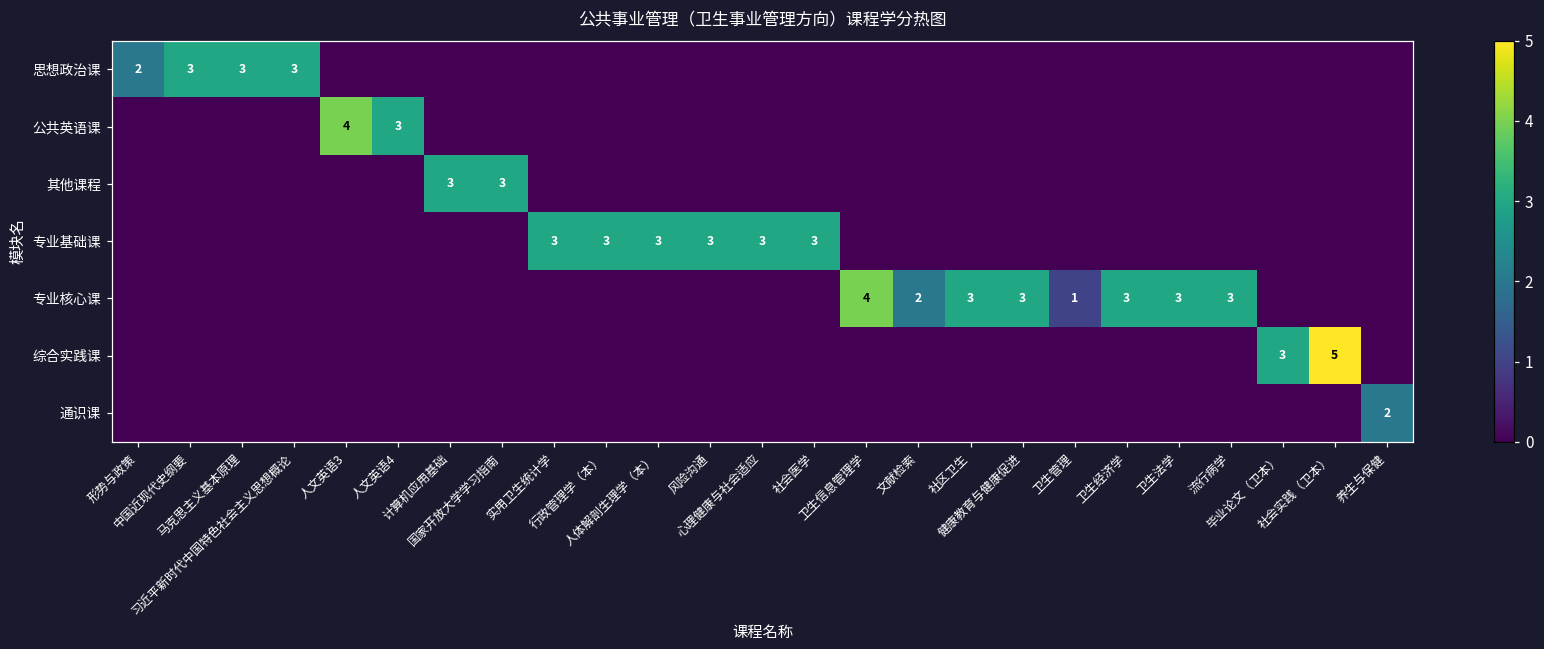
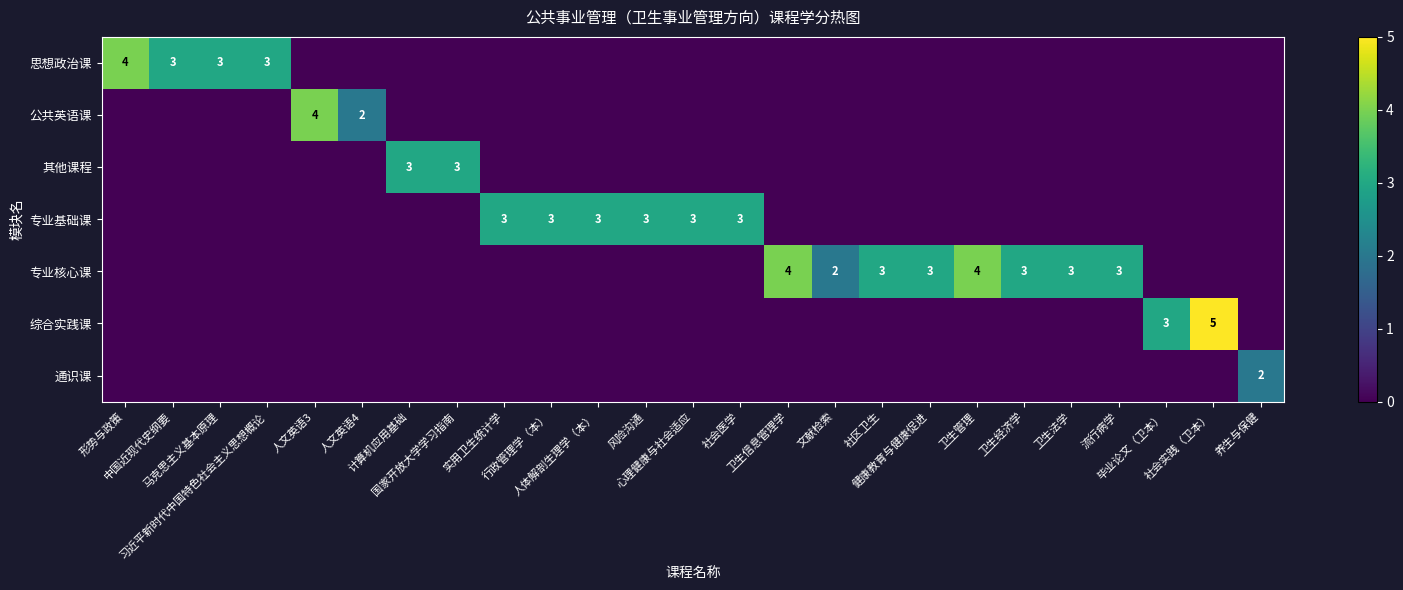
  {
    "思想政治课": {
-     "形势与政策": 2,
+     "形势与政策": 4,
      "中国近现代史纲要": 3,
      "马克思主义基本原理": 3,
      "习近平新时代中国特色社会主义思想概论": 3
    },
    "公共英语课": {
      "人文英语3": 4,
-     "人文英语4": 3
+     "人文英语4": 2
    },
    "其他课程": {
      "计算机应用基础": 3,
      "国家开放大学学习指南": 3
    },
    "专业基础课": {
      "实用卫生统计学": 3,
      "行政管理学（本）": 3,
      "人体解剖生理学（本）": 3,
      "风险沟通": 3,
      "心理健康与社会适应": 3,
      "社会医学": 3
    },
    "专业核心课": {
      "卫生信息管理学": 4,
      "文献检索": 2,
      "社区卫生": 3,
      "健康教育与健康促进": 3,
-     "卫生管理": 1,
+     "卫生管理": 4,
      "卫生经济学": 3,
      "卫生法学": 3,
      "流行病学": 3
    },
    "综合实践课": {
      "毕业论文（卫本）": 3,
      "社会实践（卫本）": 5
    },
    "通识课": {
      "养生与保健": 2
    }
  }
